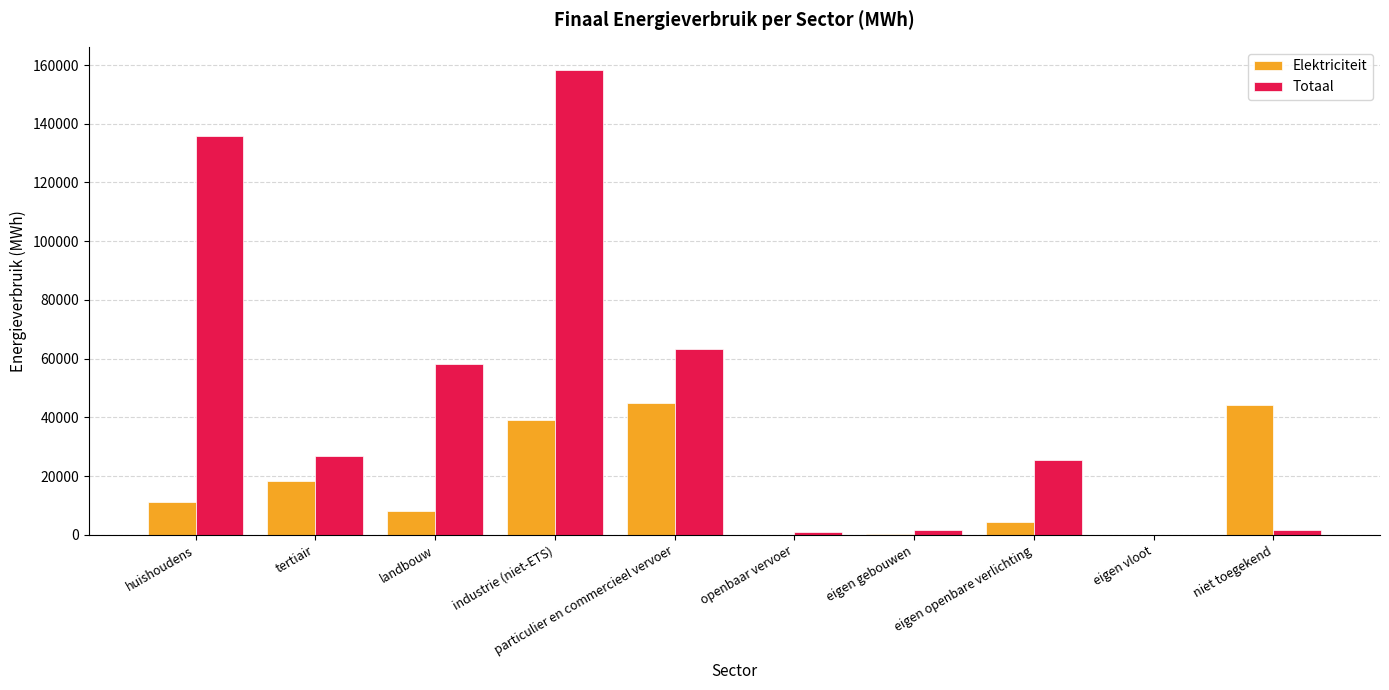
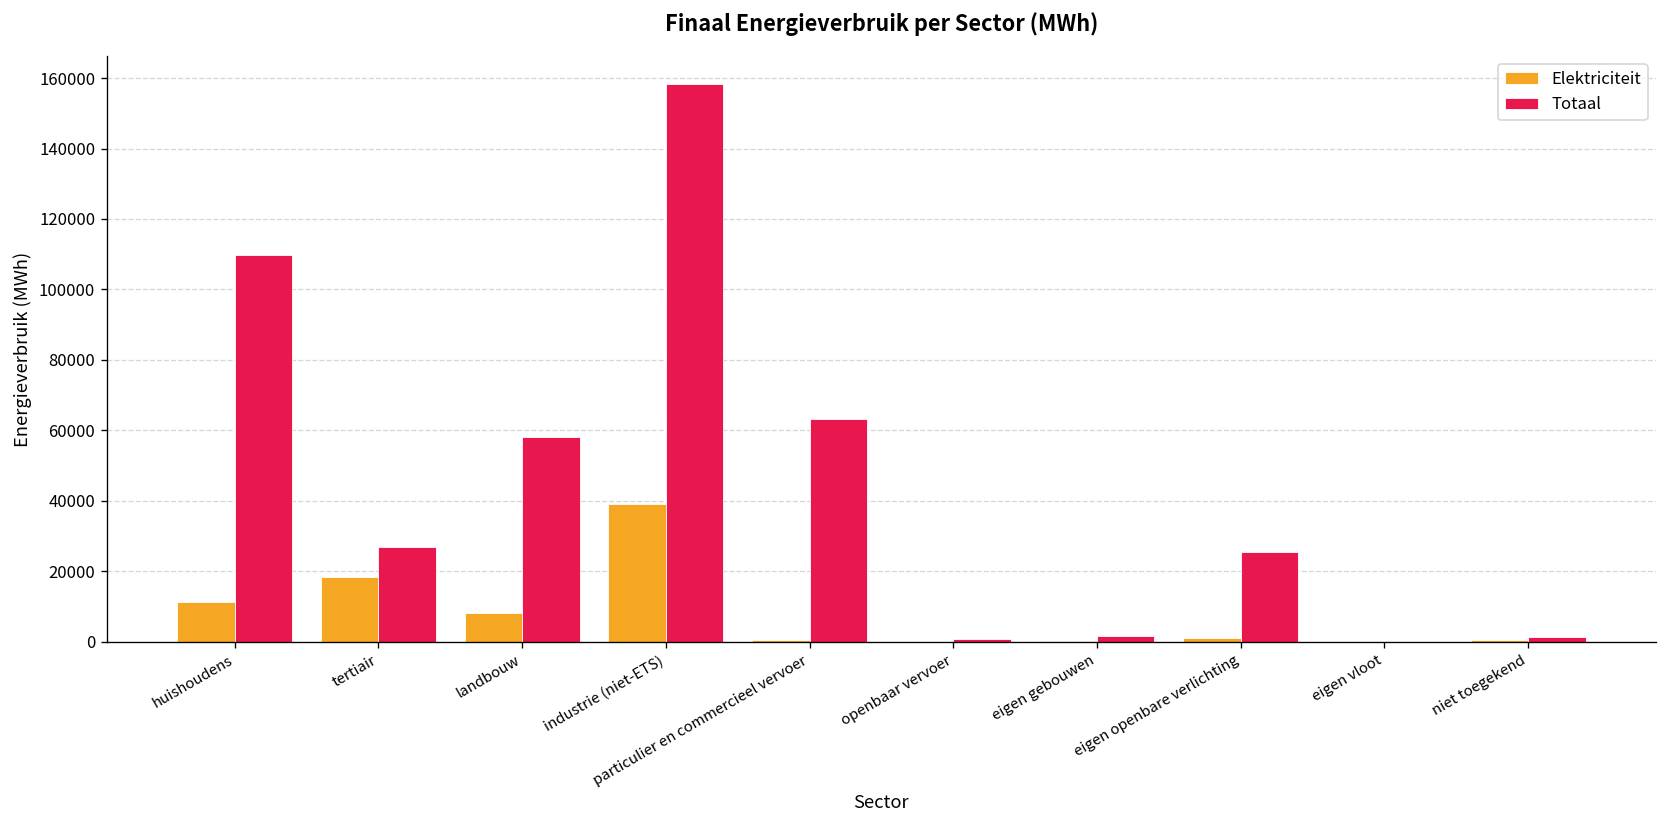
  {
    "Elektriciteit": {
      "huishoudens": 11000,
      "tertiair": 19000,
      "landbouw": 8000,
      "industrie (niet-ETS)": 39000,
-     "particulier en commercieel vervoer": 45000,
-     "eigen openbare verlichting": 5000,
+     "particulier en commercieel vervoer": 1000,
+     "eigen openbare verlichting": 1000,
      "eigen vloot": 0,
-     "niet toegekend": 44000
+     "niet toegekend": 1000
    },
    "Totaal": {
-     "huishoudens": 136000,
+     "huishoudens": 110000,
      "tertiair": 27000,
      "landbouw": 58000,
      "industrie (niet-ETS)": 158000,
      "particulier en commercieel vervoer": 63000,
      "openbaar vervoer": 1000,
      "eigen gebouwen": 2000,
      "eigen openbare verlichting": 25000,
      "eigen vloot": 0,
      "niet toegekend": 2000
    }
  }
